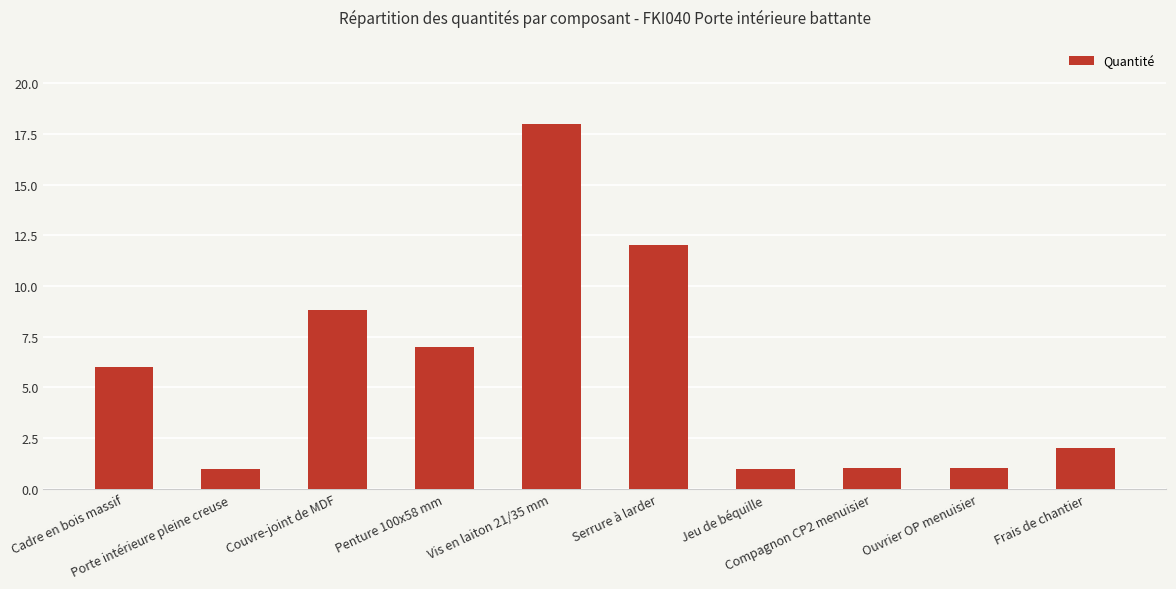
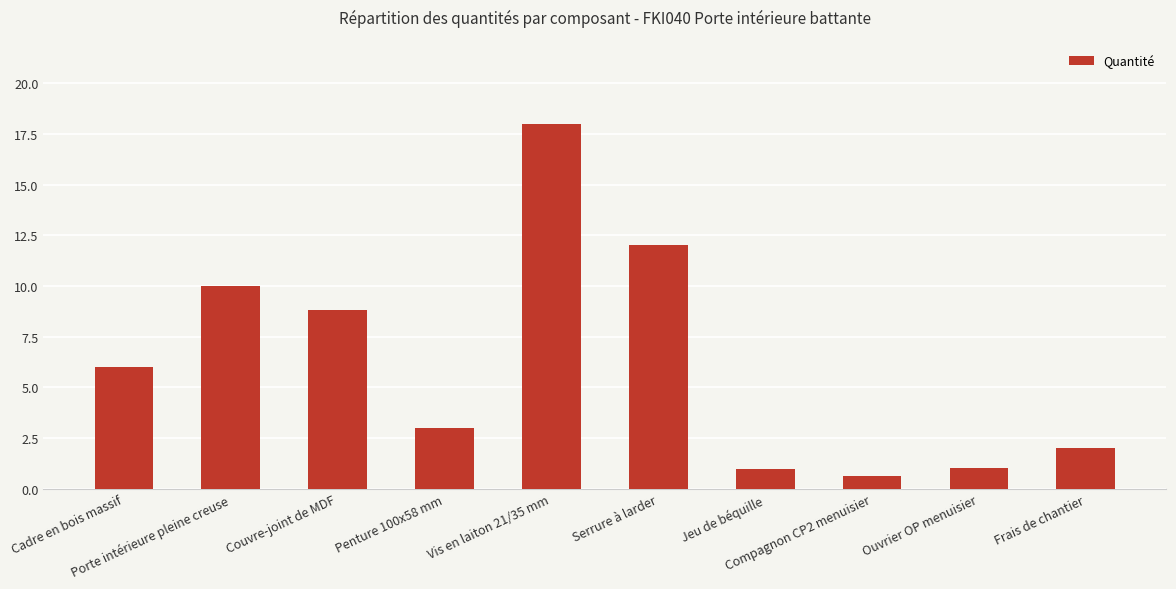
  {
    "Cadre en bois massif": 6.0,
-   "Porte intérieure pleine creuse": 1,
+   "Porte intérieure pleine creuse": 10,
    "Couvre-joint de MDF": 8.8,
-   "Penture 100x58 mm": 7,
+   "Penture 100x58 mm": 3,
    "Vis en laiton 21/35 mm": 18.0,
    "Serrure à larder": 12.0,
    "Jeu de béquille": 1.0,
-   "Compagnon CP2 menuisier": 1.0,
+   "Compagnon CP2 menuisier": 0.6,
    "Ouvrier OP menuisier": 1.0,
    "Frais de chantier": 2.0
  }
